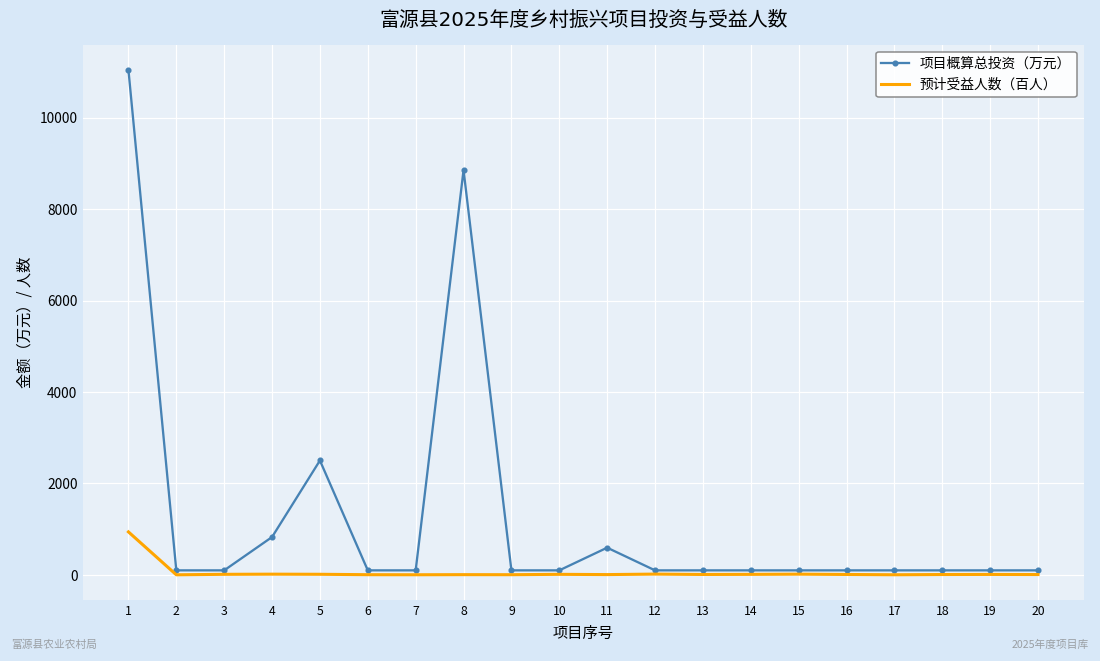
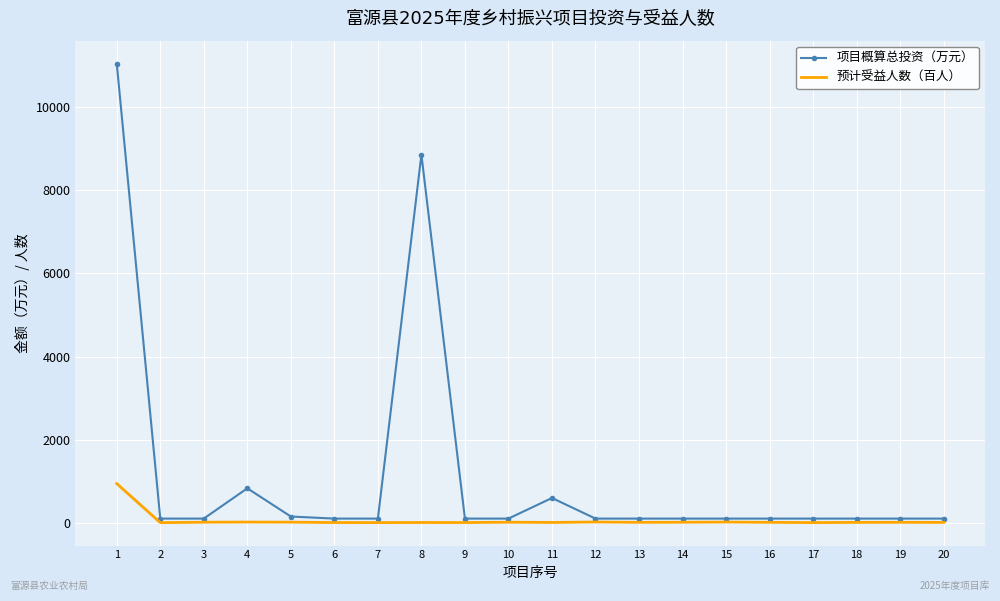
  {
    "项目概算总投资（万元）": {
      "1": 11000,
      "2": 100,
      "3": 100,
      "4": 800,
-     "5": 2500,
+     "5": 200,
      "6": 100,
      "7": 100,
      "8": 8900,
      "9": 100,
      "10": 100,
      "11": 600,
      "12": 100,
      "13": 100,
      "14": 100,
      "15": 100,
      "16": 100,
      "17": 100,
      "18": 100,
      "19": 100,
      "20": 100
    },
    "预计受益人数（百人）": {
      "1": 900,
      "2": 0,
      "3": 0,
      "4": 0,
      "5": 0,
      "6": 0,
      "7": 0,
      "8": 0,
      "9": 0,
      "10": 0,
      "11": 0,
      "12": 0,
      "13": 0,
      "14": 0,
      "15": 0,
      "16": 0,
      "17": 0,
      "18": 0,
      "19": 0,
      "20": 0
    }
  }
